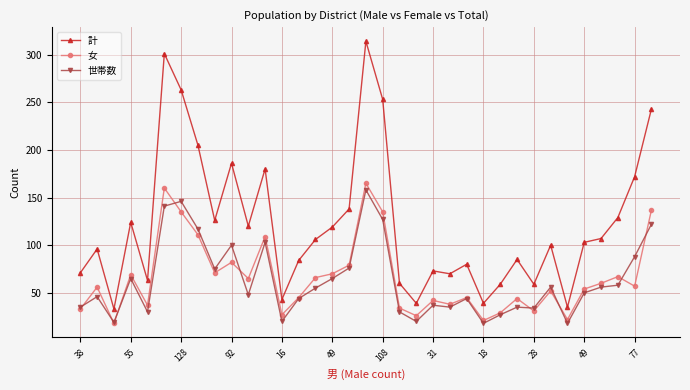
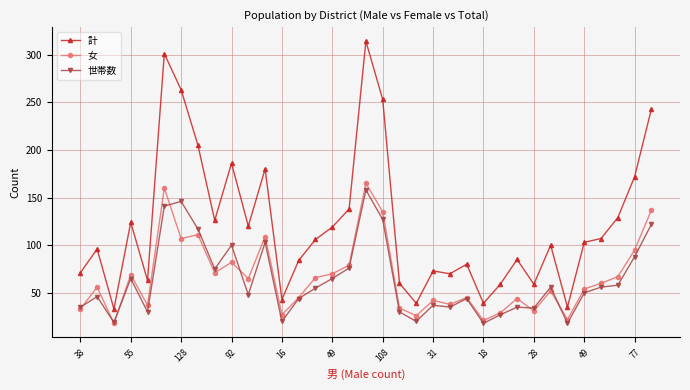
  {
    "女": {
      "55": 70,
-     "128": 140,
+     "128": 110,
      "92": 80,
      "108": 140,
      "18": 20,
-     "77": 60
+     "77": 100
    }
  }
